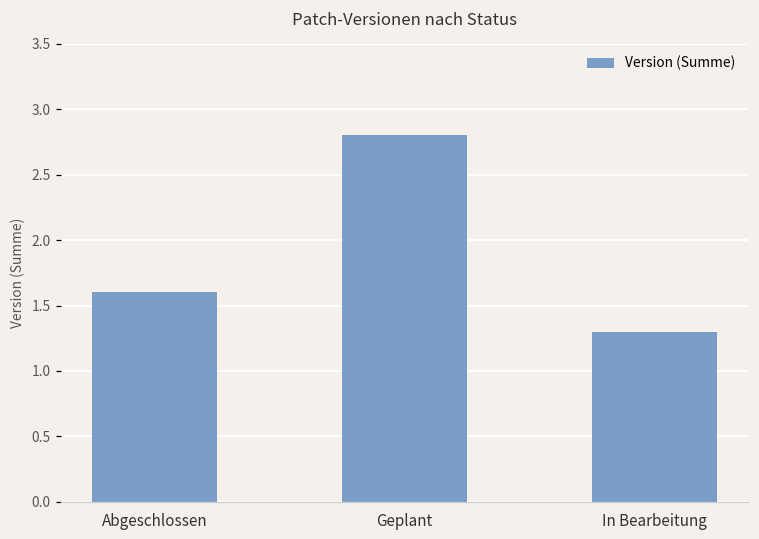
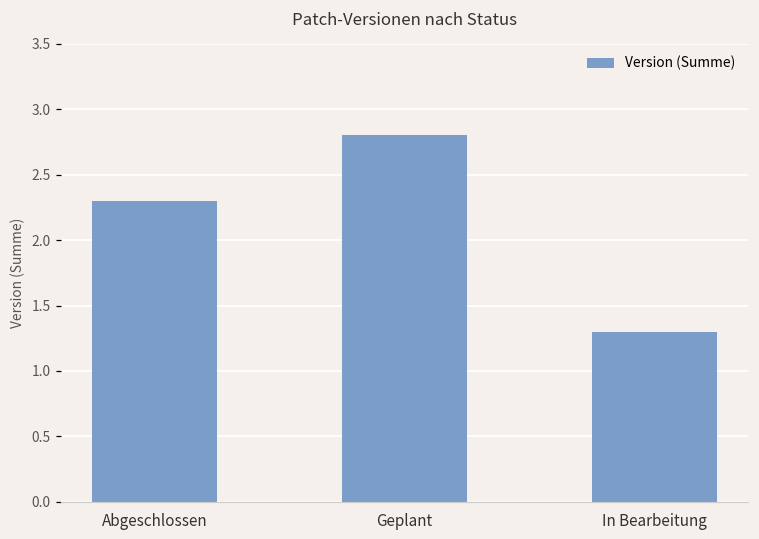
  {
-   "Abgeschlossen": 1.6,
+   "Abgeschlossen": 2.3,
    "Geplant": 2.8,
    "In Bearbeitung": 1.3
  }
